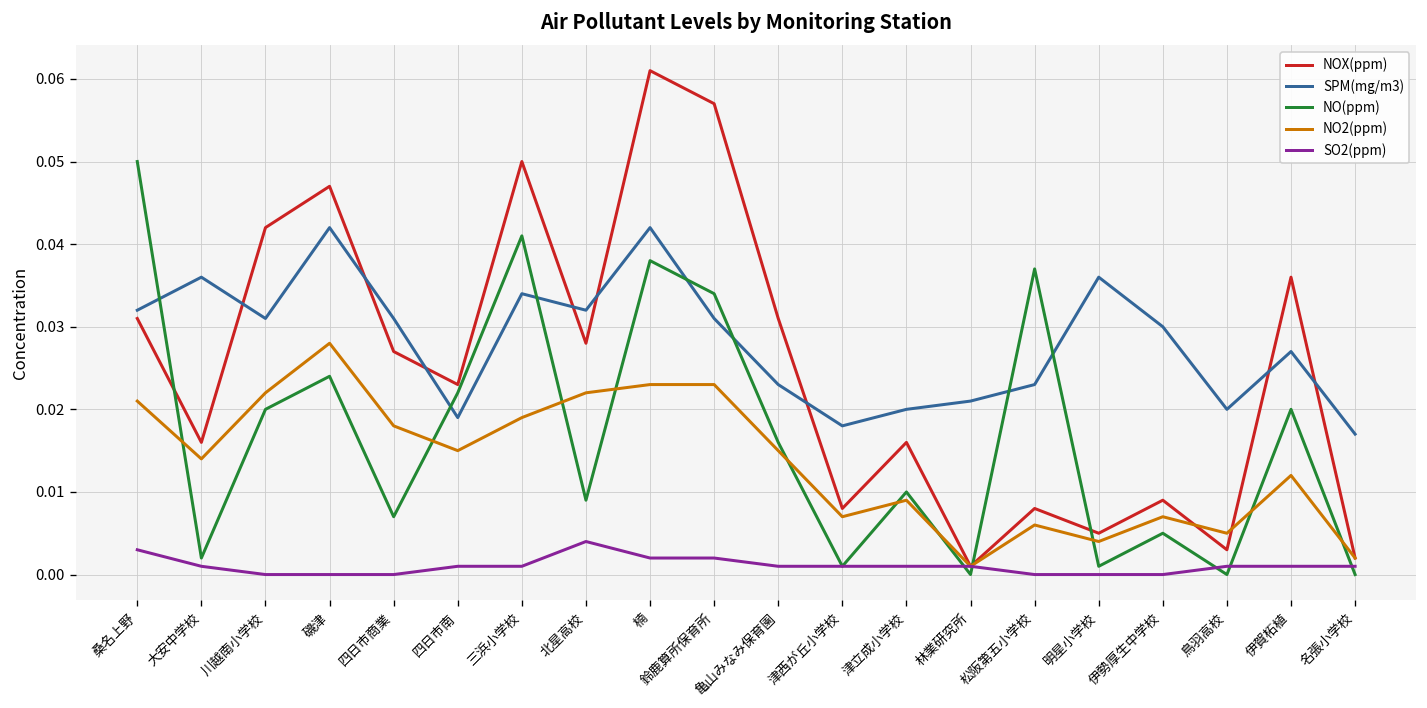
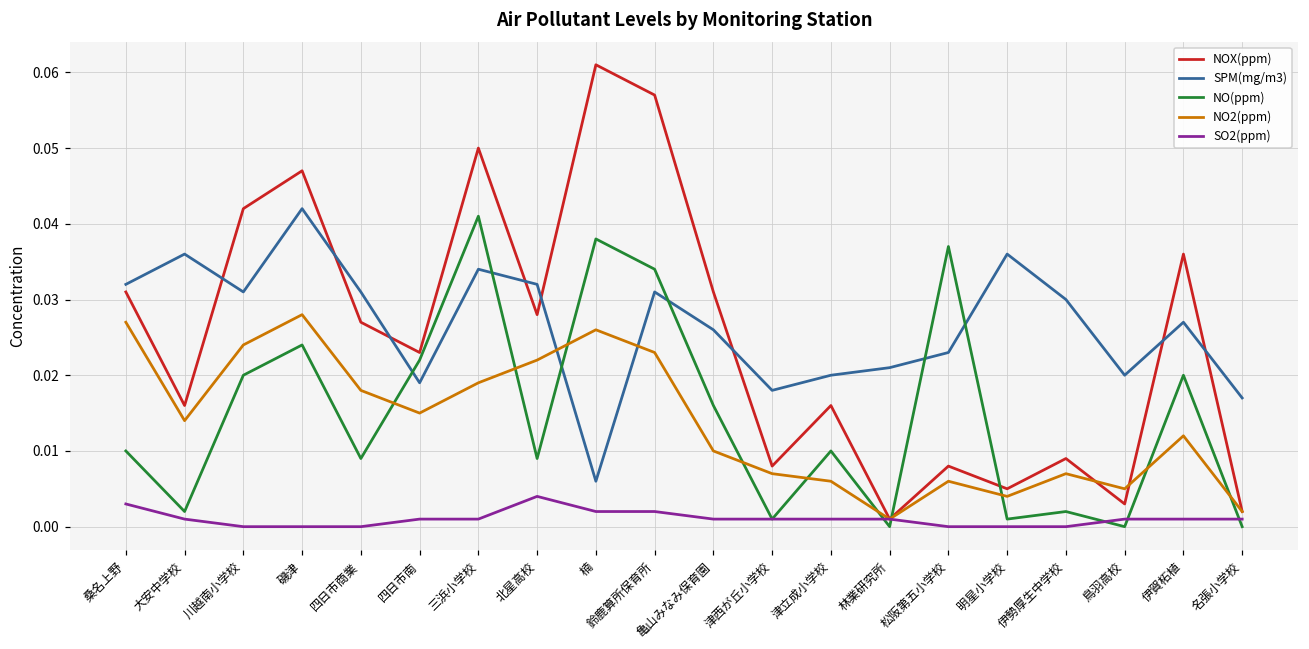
  {
    "NOX(ppm)": {
      "桑名上野": 0.031,
      "大安中学校": 0.016,
      "川越南小学校": 0.042,
      "磯津": 0.047,
      "四日市商業": 0.027,
      "四日市南": 0.023,
      "三浜小学校": 0.050,
      "北星高校": 0.028,
      "楠": 0.061,
      "鈴鹿算所保育所": 0.057,
      "亀山みなみ保育園": 0.031,
      "津西が丘小学校": 0.008,
      "津立成小学校": 0.016,
      "松阪第五小学校": 0.008,
      "明星小学校": 0.005,
      "伊勢厚生中学校": 0.009,
      "鳥羽高校": 0.003,
      "伊賀柘植": 0.036
    },
    "SPM(mg/m3)": {
      "桑名上野": 0.032,
      "大安中学校": 0.036,
      "川越南小学校": 0.031,
      "磯津": 0.042,
      "四日市商業": 0.031,
      "四日市南": 0.019,
      "三浜小学校": 0.034,
      "北星高校": 0.032,
-     "楠": 0.042,
+     "楠": 0.006,
      "鈴鹿算所保育所": 0.031,
-     "亀山みなみ保育園": 0.023,
+     "亀山みなみ保育園": 0.026,
      "津西が丘小学校": 0.018,
      "津立成小学校": 0.020,
      "林業研究所": 0.021,
      "松阪第五小学校": 0.023,
      "明星小学校": 0.036,
      "伊勢厚生中学校": 0.030,
      "鳥羽高校": 0.020,
      "伊賀柘植": 0.027,
      "名張小学校": 0.017
    },
    "NO(ppm)": {
-     "桑名上野": 0.05,
+     "桑名上野": 0.01,
      "大安中学校": 0.002,
      "川越南小学校": 0.020,
      "磯津": 0.024,
-     "四日市商業": 0.007,
+     "四日市商業": 0.009,
      "四日市南": 0.022,
      "三浜小学校": 0.041,
      "北星高校": 0.009,
      "楠": 0.038,
      "鈴鹿算所保育所": 0.034,
      "亀山みなみ保育園": 0.016,
      "津立成小学校": 0.010,
      "林業研究所": 0.000,
      "松阪第五小学校": 0.037,
      "明星小学校": 0.001,
-     "伊勢厚生中学校": 0.005,
+     "伊勢厚生中学校": 0.002,
      "鳥羽高校": 0.000,
      "伊賀柘植": 0.020,
      "名張小学校": 0.000
    },
    "NO2(ppm)": {
-     "桑名上野": 0.021,
+     "桑名上野": 0.027,
      "大安中学校": 0.014,
-     "川越南小学校": 0.022,
+     "川越南小学校": 0.024,
      "磯津": 0.028,
      "四日市商業": 0.018,
      "四日市南": 0.015,
      "三浜小学校": 0.019,
      "北星高校": 0.022,
-     "楠": 0.023,
+     "楠": 0.026,
      "鈴鹿算所保育所": 0.023,
-     "亀山みなみ保育園": 0.015,
+     "亀山みなみ保育園": 0.010,
      "津西が丘小学校": 0.007,
-     "津立成小学校": 0.009,
+     "津立成小学校": 0.006,
      "松阪第五小学校": 0.006,
      "明星小学校": 0.004,
      "伊勢厚生中学校": 0.007,
      "鳥羽高校": 0.005,
      "伊賀柘植": 0.012
    },
    "SO2(ppm)": {
      "桑名上野": 0.003,
      "大安中学校": 0.001,
      "川越南小学校": 0.000,
      "磯津": 0.000,
      "四日市商業": 0.000,
      "四日市南": 0.001,
      "三浜小学校": 0.001,
      "北星高校": 0.004,
      "楠": 0.002,
      "鈴鹿算所保育所": 0.002,
      "亀山みなみ保育園": 0.001,
      "津立成小学校": 0.001,
      "松阪第五小学校": 0.000,
      "明星小学校": 0.000,
      "伊勢厚生中学校": 0.000,
      "鳥羽高校": 0.001,
      "伊賀柘植": 0.001,
      "名張小学校": 0.001
    }
  }
